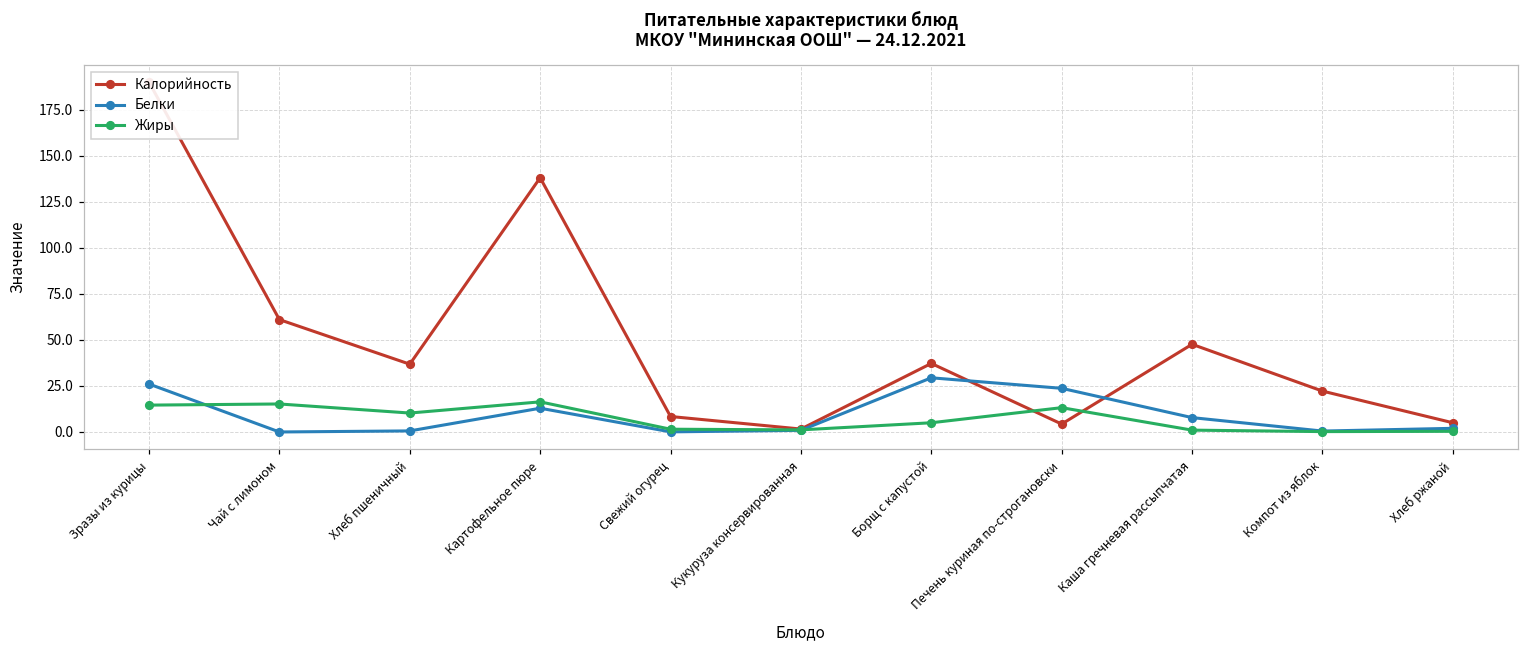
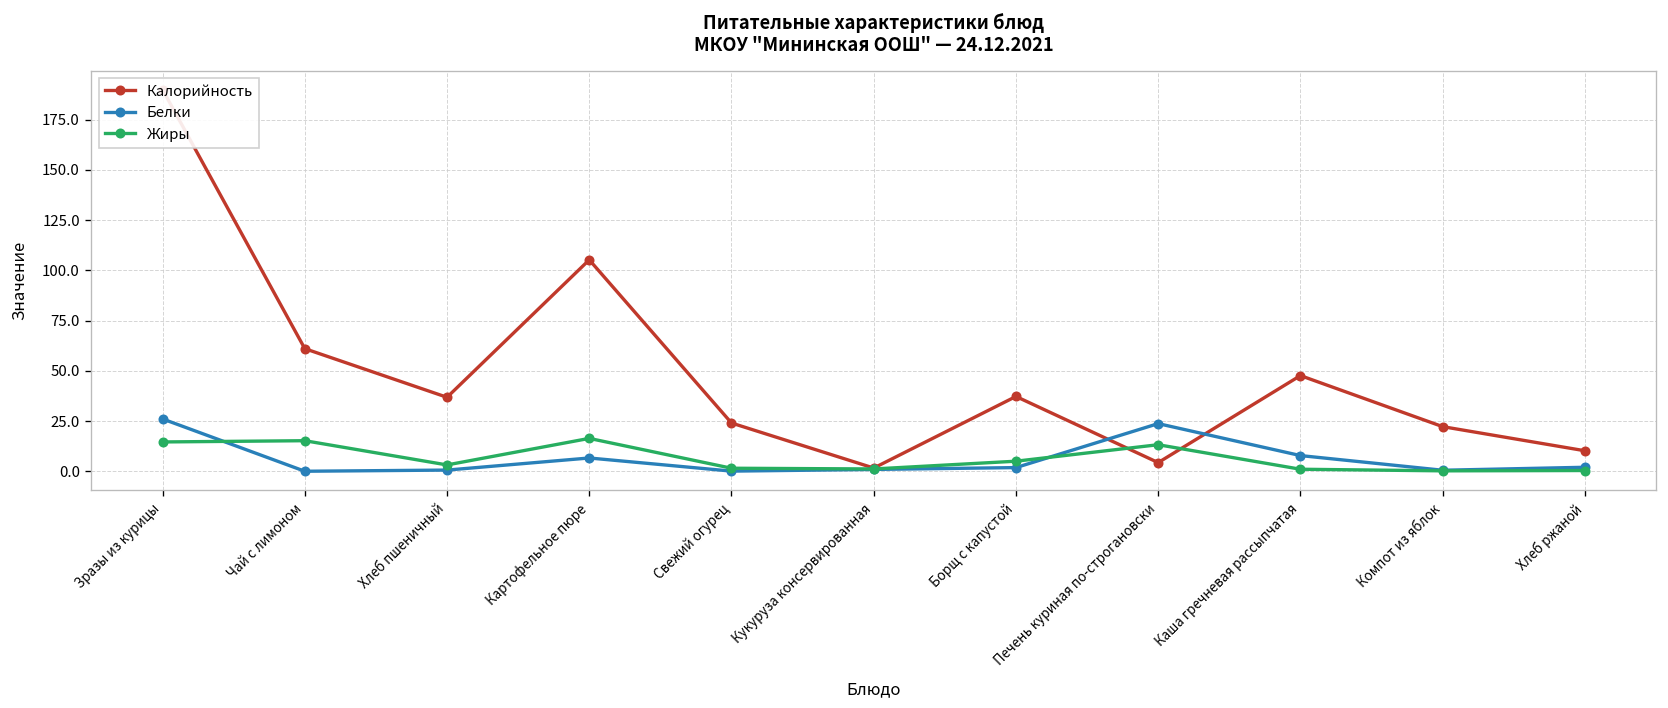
  {
    "Калорийность": {
      "Чай с лимоном": 61,
      "Хлеб пшеничный": 37,
-     "Картофельное пюре": 138,
-     "Свежий огурец": 8,
+     "Картофельное пюре": 105,
+     "Свежий огурец": 24,
      "Борщ с капустой": 37,
      "Печень куриная по-строгановски": 4,
      "Каша гречневая рассыпчатая": 48,
      "Компот из яблок": 22,
-     "Хлеб ржаной": 5
+     "Хлеб ржаной": 10
    },
    "Белки": {
      "Зразы из курицы": 26,
      "Чай с лимоном": 0,
      "Хлеб пшеничный": 1,
-     "Картофельное пюре": 13,
-     "Борщ с капустой": 29,
+     "Картофельное пюре": 7,
+     "Борщ с капустой": 2,
      "Печень куриная по-строгановски": 24,
      "Каша гречневая рассыпчатая": 8,
      "Хлеб ржаной": 2
    },
    "Жиры": {
      "Зразы из курицы": 15,
      "Чай с лимоном": 15,
-     "Хлеб пшеничный": 10,
+     "Хлеб пшеничный": 3,
      "Картофельное пюре": 16,
      "Борщ с капустой": 5,
      "Печень куриная по-строгановски": 13,
      "Каша гречневая рассыпчатая": 1,
      "Хлеб ржаной": 0
    }
  }
